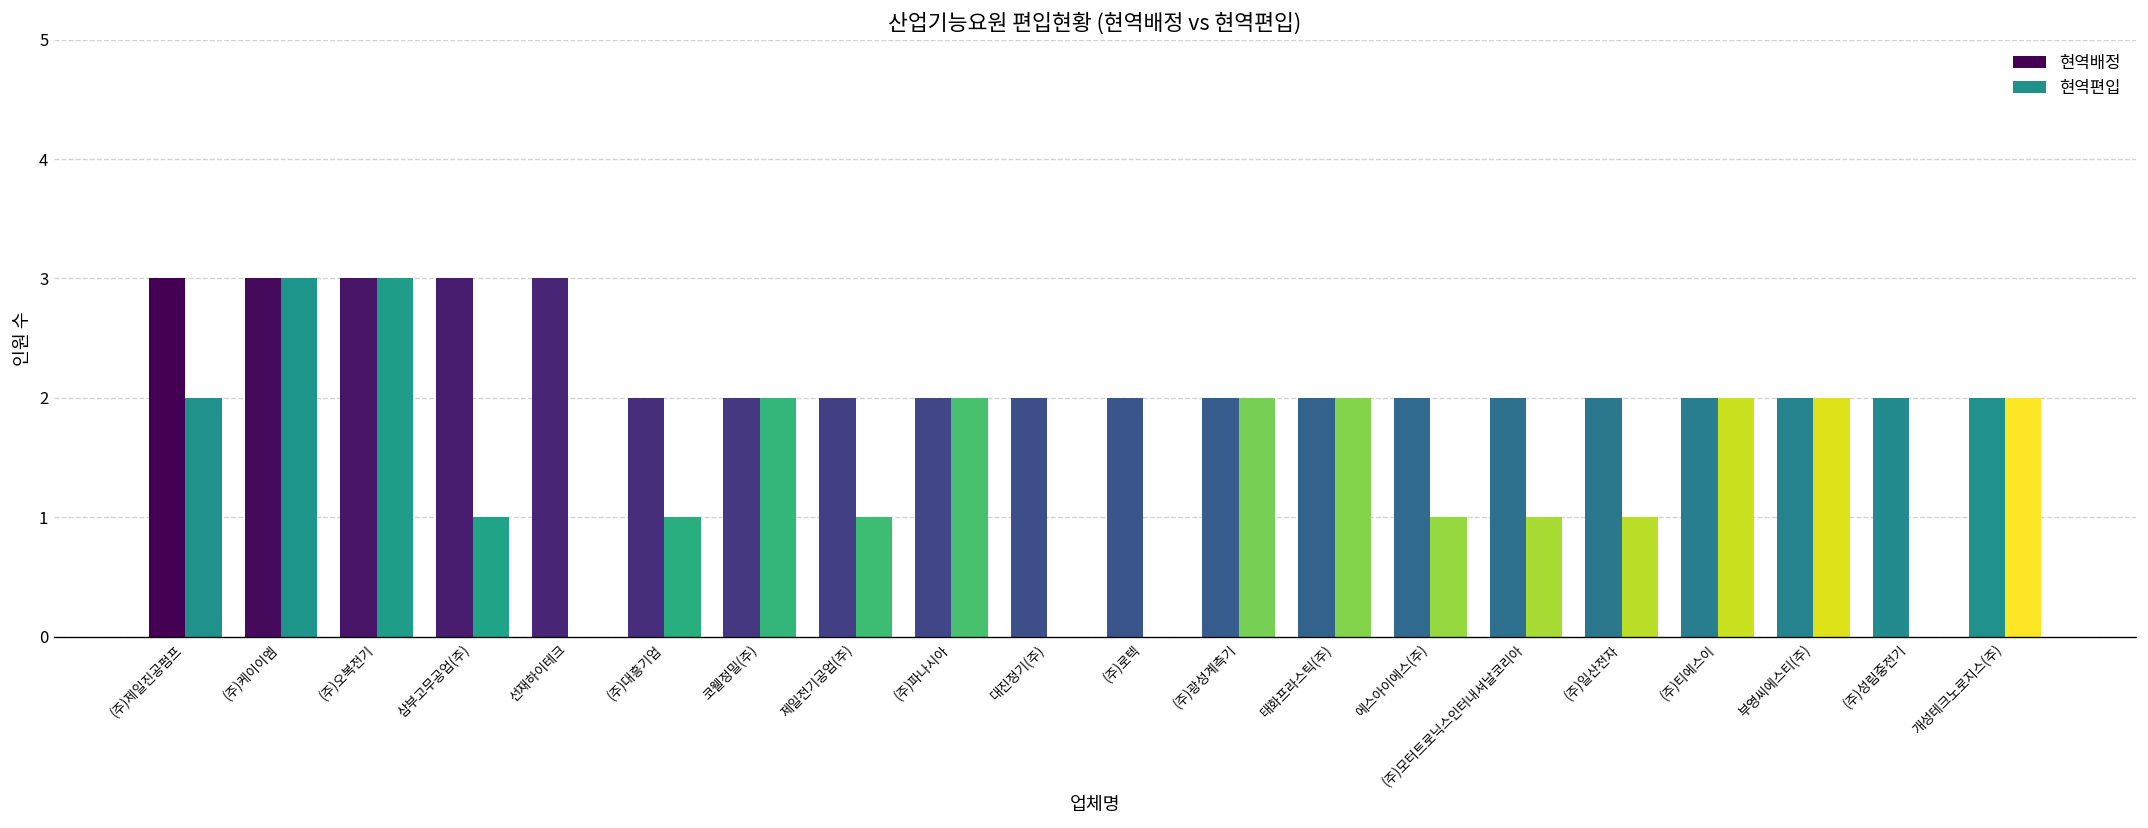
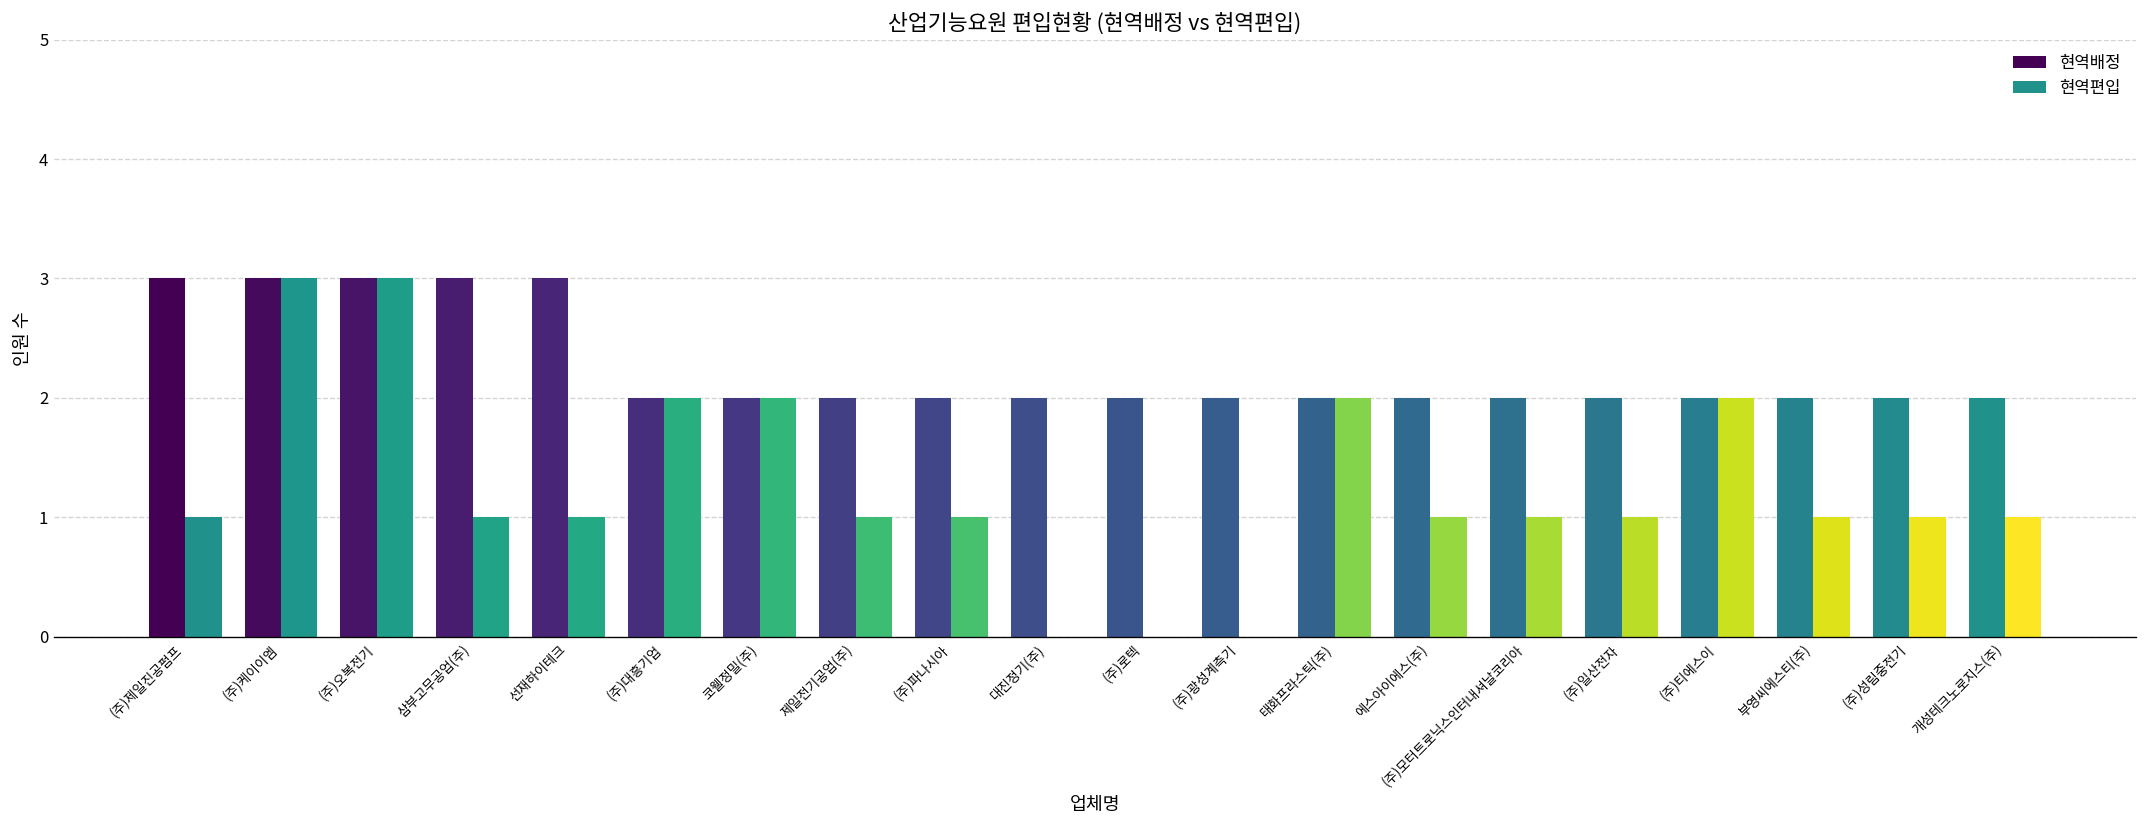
  {
    "현역배정": {
      "(주)제일진공펌프": 3,
      "(주)케이이엠": 3,
      "(주)오복전기": 3,
      "삼부고무공업(주)": 3,
      "선재하이테크": 3,
      "(주)대흥기업": 2,
      "코웰정밀(주)": 2,
      "제일전기공업(주)": 2,
      "(주)파나시아": 2,
      "대진정기(주)": 2,
      "(주)로텍": 2,
      "(주)광성계측기": 2,
      "태화프라스틱(주)": 2,
      "에스아이에스(주)": 2,
      "(주)모터트로닉스인터내셔날코리아": 2,
      "(주)일산전자": 2,
      "(주)티에스이": 2,
      "부영씨에스티(주)": 2,
      "(주)성림중전기": 2,
      "개성테크노로지스(주)": 2
    },
    "현역편입": {
-     "(주)제일진공펌프": 2,
+     "(주)제일진공펌프": 1,
      "(주)케이이엠": 3,
      "(주)오복전기": 3,
      "삼부고무공업(주)": 1,
-     "선재하이테크": 0,
-     "(주)대흥기업": 1,
+     "선재하이테크": 1,
+     "(주)대흥기업": 2,
      "코웰정밀(주)": 2,
      "제일전기공업(주)": 1,
-     "(주)파나시아": 2,
+     "(주)파나시아": 1,
      "대진정기(주)": 0,
      "(주)로텍": 0,
-     "(주)광성계측기": 2,
+     "(주)광성계측기": 0,
      "태화프라스틱(주)": 2,
      "에스아이에스(주)": 1,
      "(주)모터트로닉스인터내셔날코리아": 1,
      "(주)일산전자": 1,
      "(주)티에스이": 2,
-     "부영씨에스티(주)": 2,
-     "(주)성림중전기": 0,
-     "개성테크노로지스(주)": 2
+     "부영씨에스티(주)": 1,
+     "(주)성림중전기": 1,
+     "개성테크노로지스(주)": 1
    }
  }
